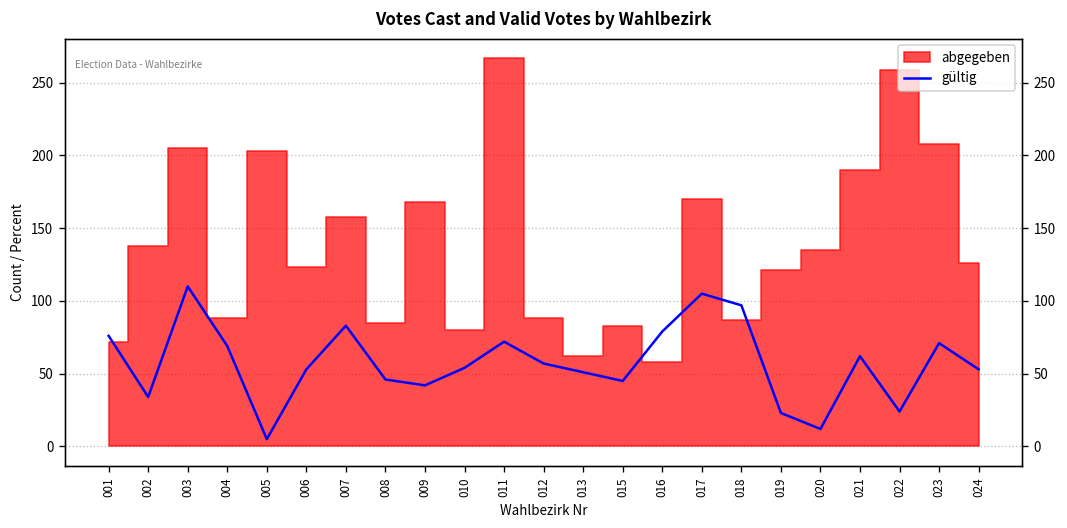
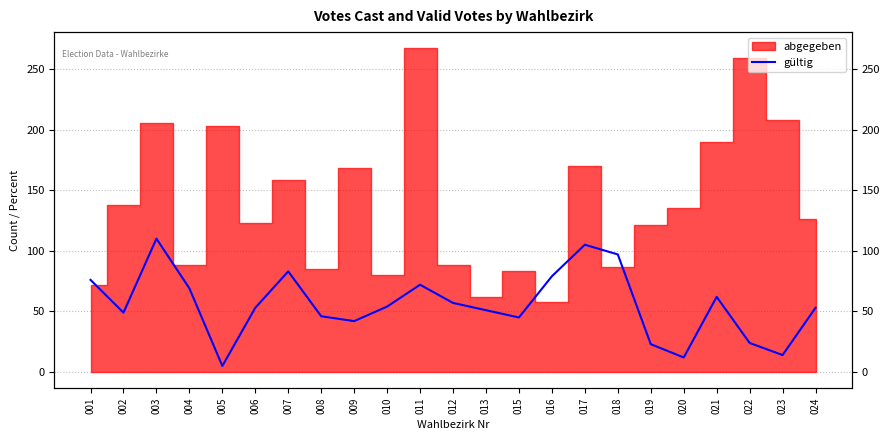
  {
    "gültig": {
      "001": 76,
-     "002": 34,
+     "002": 49,
      "003": 110,
      "004": 69,
      "005": 5,
      "006": 53,
      "007": 83,
      "008": 46,
      "009": 42,
      "010": 54,
      "011": 72,
      "012": 57,
      "013": 51,
      "015": 45,
      "016": 79,
      "017": 105,
      "018": 97,
      "019": 23,
      "020": 12,
      "021": 62,
      "022": 24,
-     "023": 71,
+     "023": 14,
      "024": 53
    }
  }
